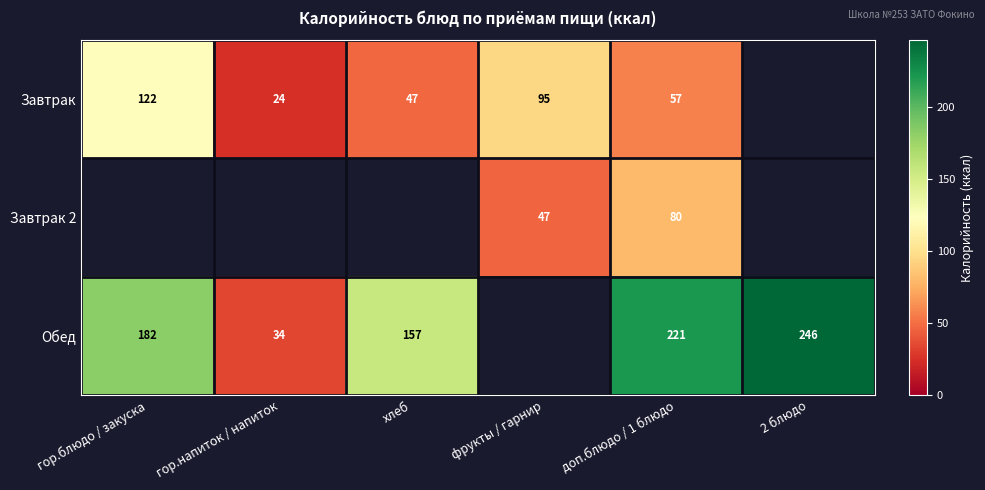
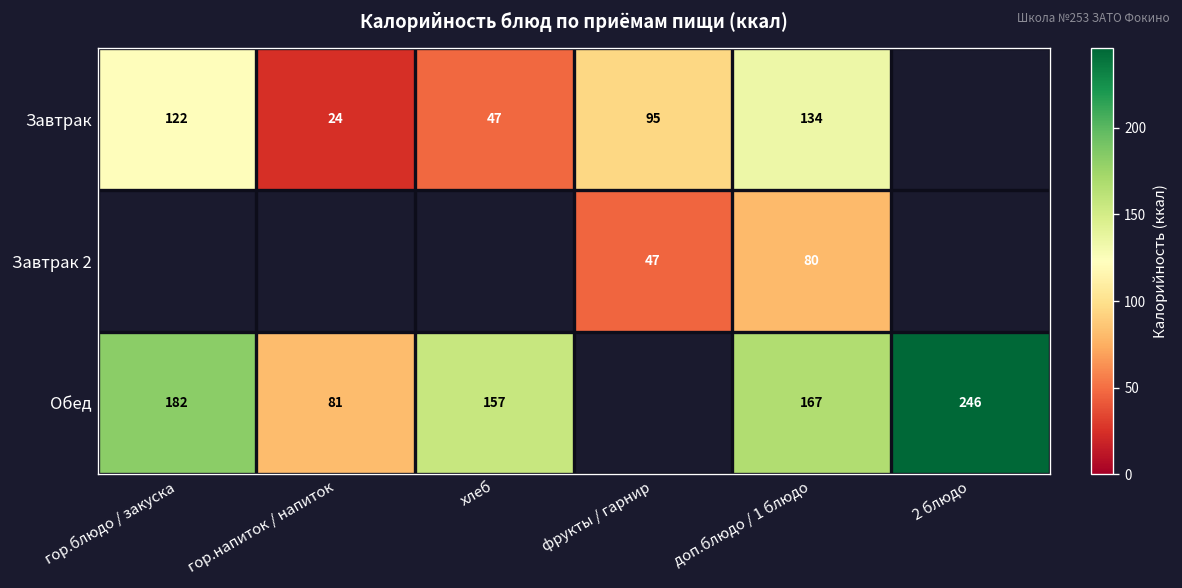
  {
    "Завтрак": {
      "гор.блюдо / закуска": 122,
      "гор.напиток / напиток": 24,
      "хлеб": 47,
      "фрукты / гарнир": 95,
-     "доп.блюдо / 1 блюдо": 57
+     "доп.блюдо / 1 блюдо": 134
    },
    "Завтрак 2": {
      "фрукты / гарнир": 47,
      "доп.блюдо / 1 блюдо": 80
    },
    "Обед": {
      "гор.блюдо / закуска": 182,
-     "гор.напиток / напиток": 34,
+     "гор.напиток / напиток": 81,
      "хлеб": 157,
-     "доп.блюдо / 1 блюдо": 221,
+     "доп.блюдо / 1 блюдо": 167,
      "2 блюдо": 246
    }
  }
